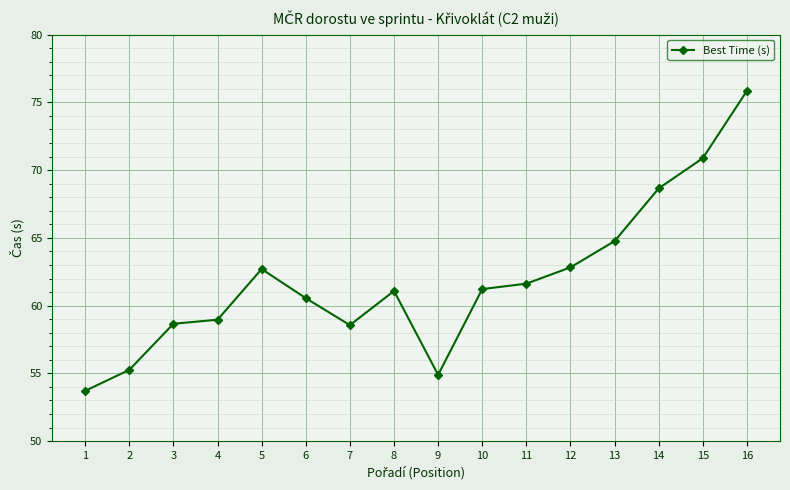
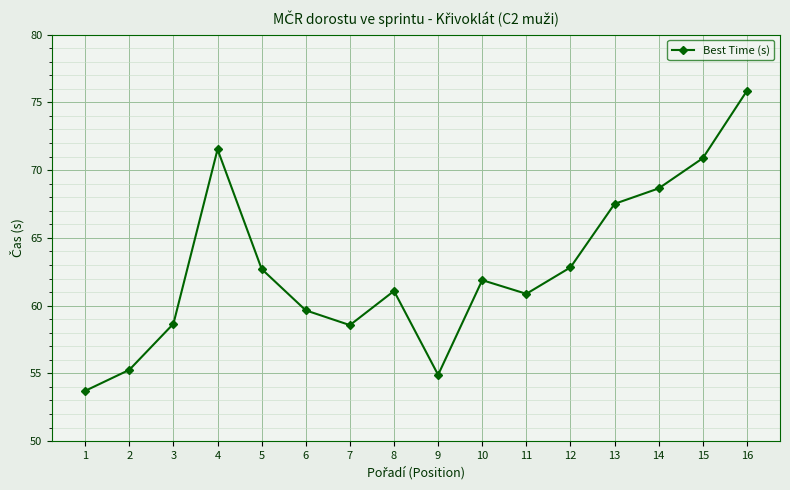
  {
    "1": 53.7,
    "2": 55.3,
    "3": 58.7,
-   "4": 59.0,
+   "4": 71.5,
    "5": 62.7,
-   "6": 60.6,
+   "6": 59.7,
    "7": 58.6,
    "8": 61.1,
    "9": 54.9,
-   "10": 61.2,
-   "11": 61.6,
+   "10": 61.9,
+   "11": 60.9,
    "12": 62.8,
-   "13": 64.8,
+   "13": 67.5,
    "14": 68.7,
    "15": 70.9,
    "16": 75.9
  }
